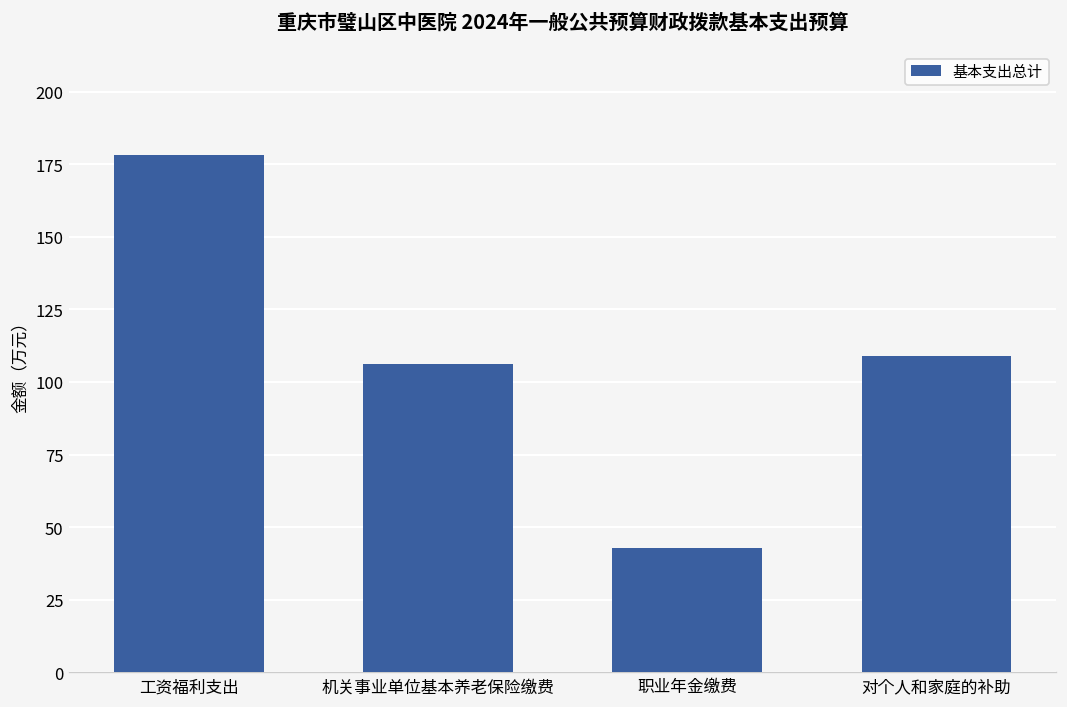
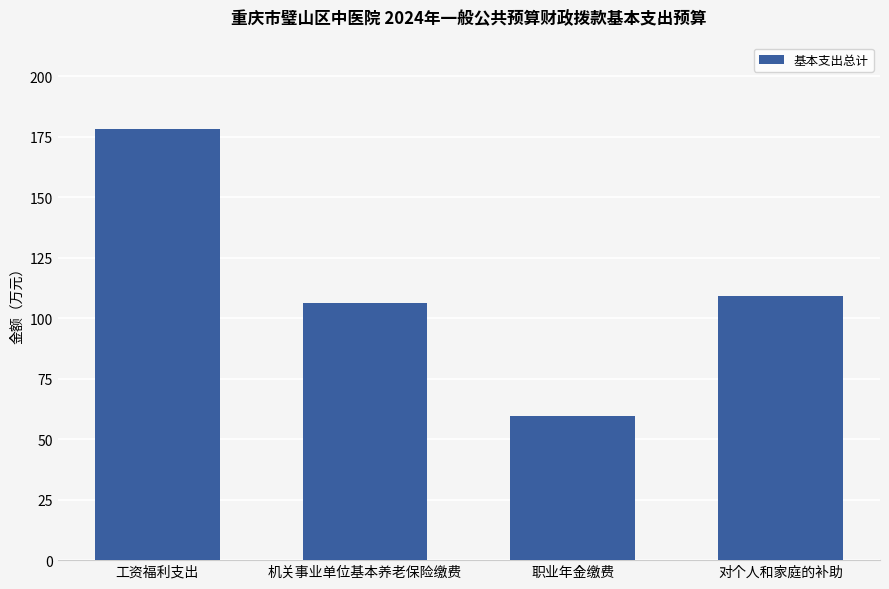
  {
    "工资福利支出": 178,
    "机关事业单位基本养老保险缴费": 106,
-   "职业年金缴费": 43,
+   "职业年金缴费": 59,
    "对个人和家庭的补助": 109
  }
